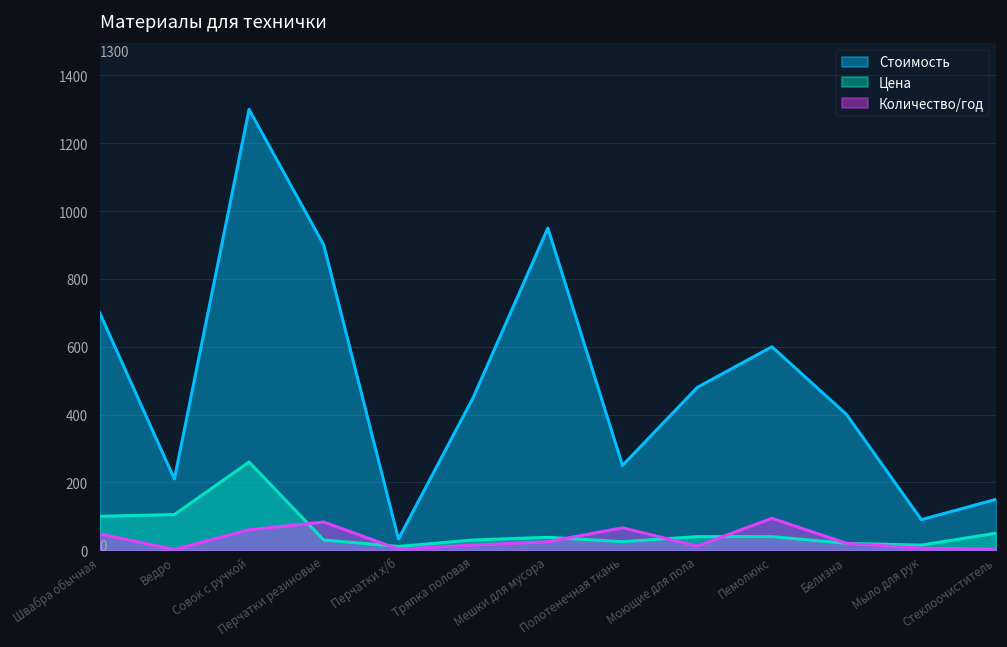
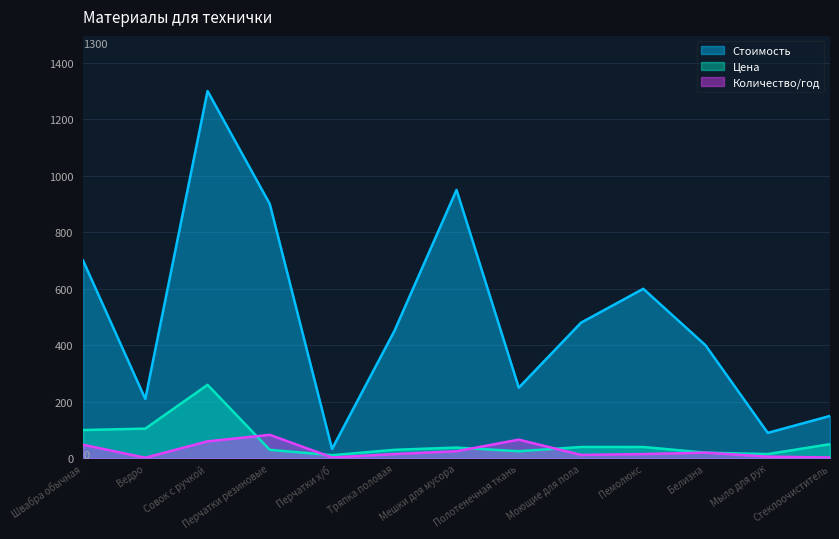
  {
    "Количество/год": {
      "Ведро": 0,
      "Совок с ручкой": 60,
      "Перчатки резиновые": 80,
      "Тряпка половая": 20,
      "Мешки для мусора": 30,
      "Полотенечная ткань": 70,
      "Моющие для пола": 10,
-     "Пемолюкс": 90,
+     "Пемолюкс": 20,
      "Стеклоочиститель": 0
    }
  }
